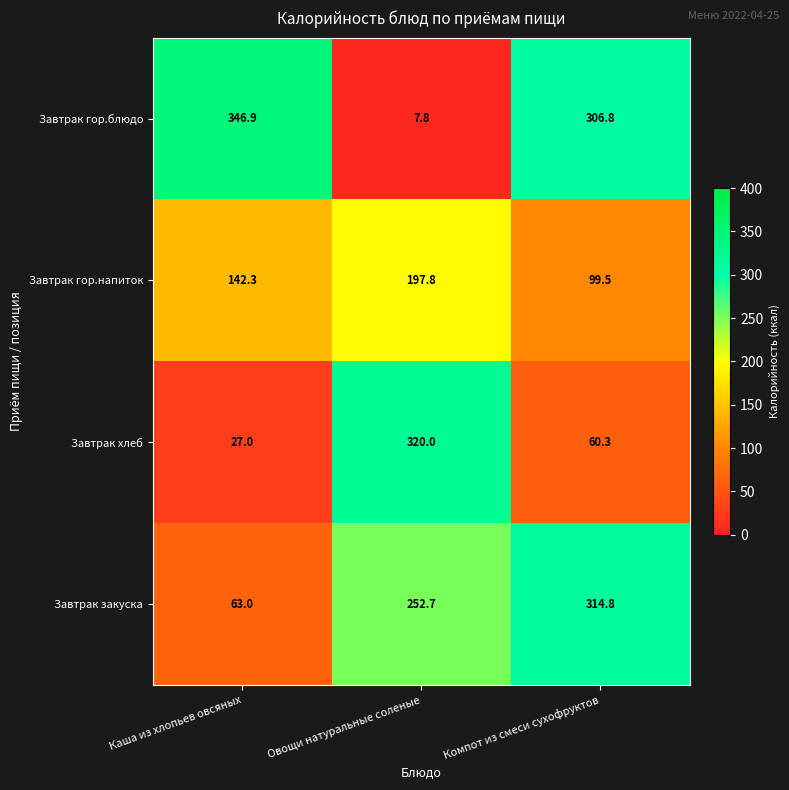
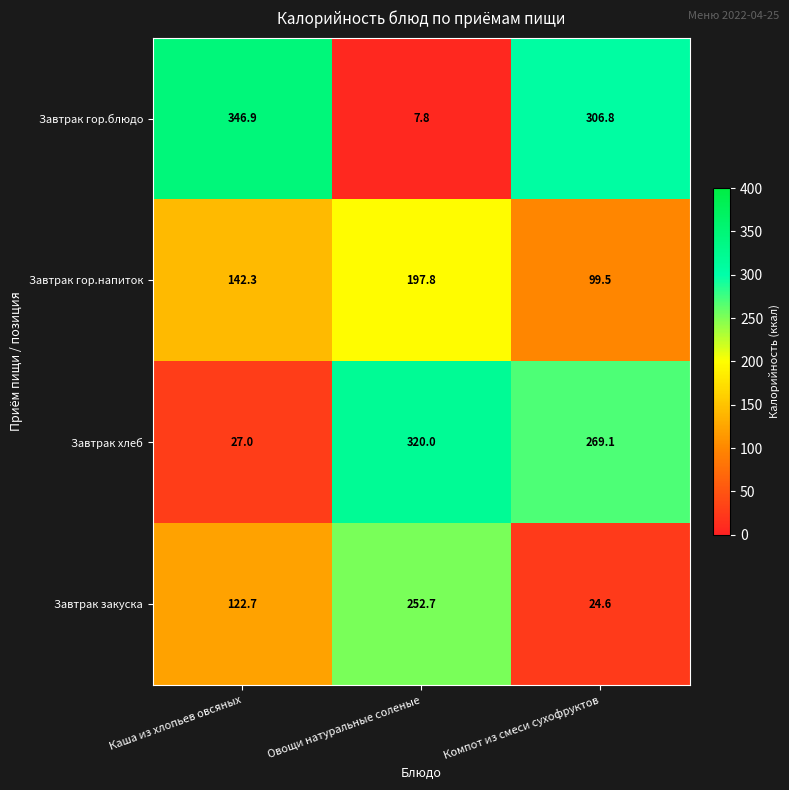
  {
    "Завтрак гор.блюдо": {
      "Каша из хлопьев овсяных": 346.9,
      "Овощи натуральные соленые": 7.8,
      "Компот из смеси сухофруктов": 306.8
    },
    "Завтрак гор.напиток": {
      "Каша из хлопьев овсяных": 142.3,
      "Овощи натуральные соленые": 197.8,
      "Компот из смеси сухофруктов": 99.5
    },
    "Завтрак хлеб": {
      "Каша из хлопьев овсяных": 27.0,
      "Овощи натуральные соленые": 320.0,
-     "Компот из смеси сухофруктов": 60.3
+     "Компот из смеси сухофруктов": 269.1
    },
    "Завтрак закуска": {
-     "Каша из хлопьев овсяных": 63.0,
+     "Каша из хлопьев овсяных": 122.7,
      "Овощи натуральные соленые": 252.7,
-     "Компот из смеси сухофруктов": 314.8
+     "Компот из смеси сухофруктов": 24.6
    }
  }
